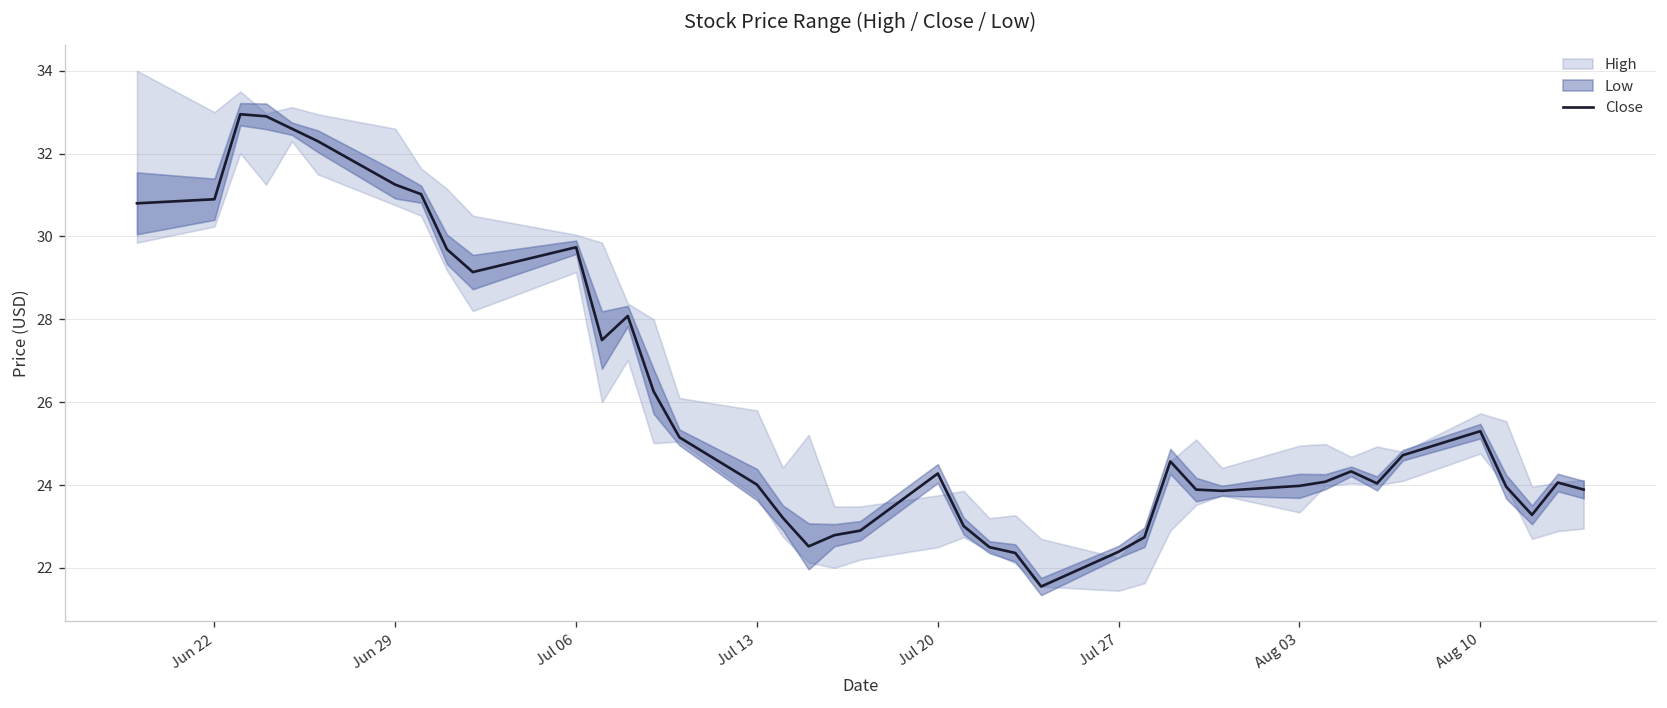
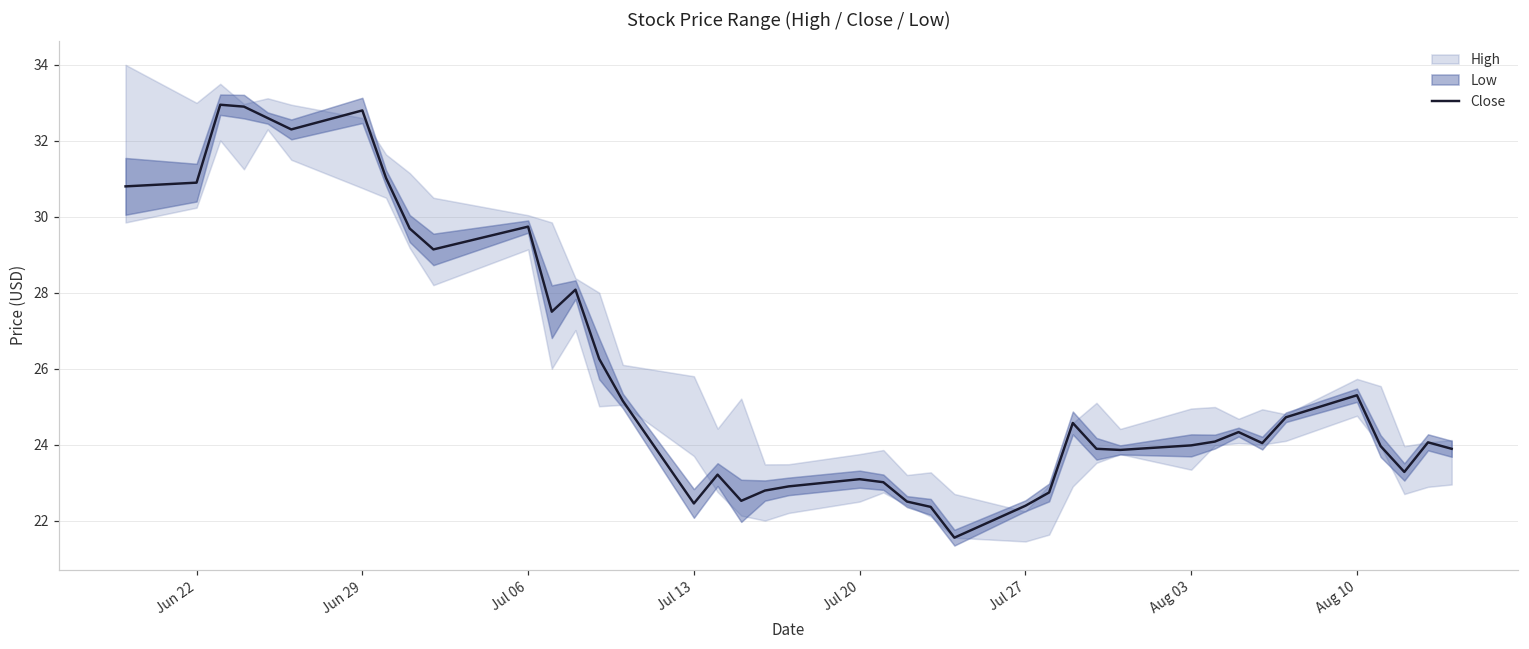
  {
    "Close": {
      "Jun 22": 30.9,
-     "Jun 29": 31.3,
+     "Jun 29": 32.8,
      "Jul 06": 29.7,
-     "Jul 13": 24.0,
-     "Jul 20": 24.3,
+     "Jul 13": 22.5,
+     "Jul 20": 23.1,
      "Jul 27": 22.4,
      "Aug 03": 24.0,
      "Aug 10": 25.3
    }
  }
